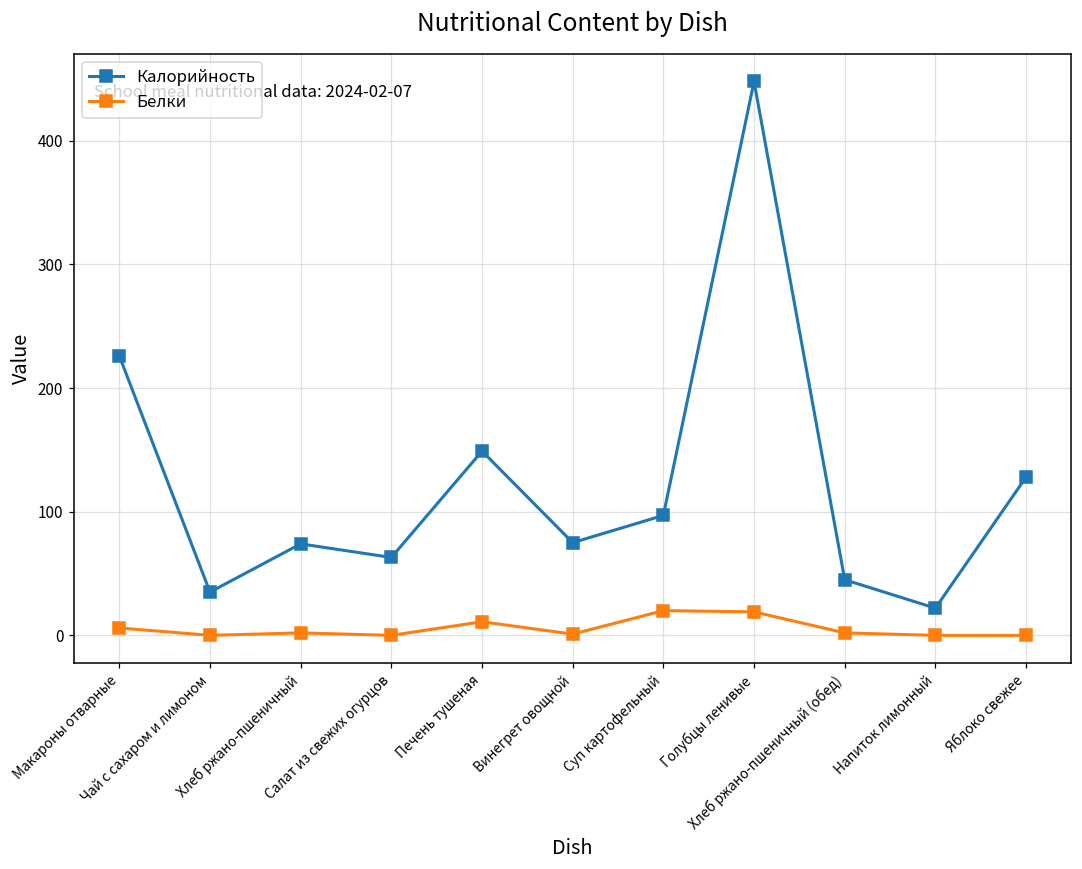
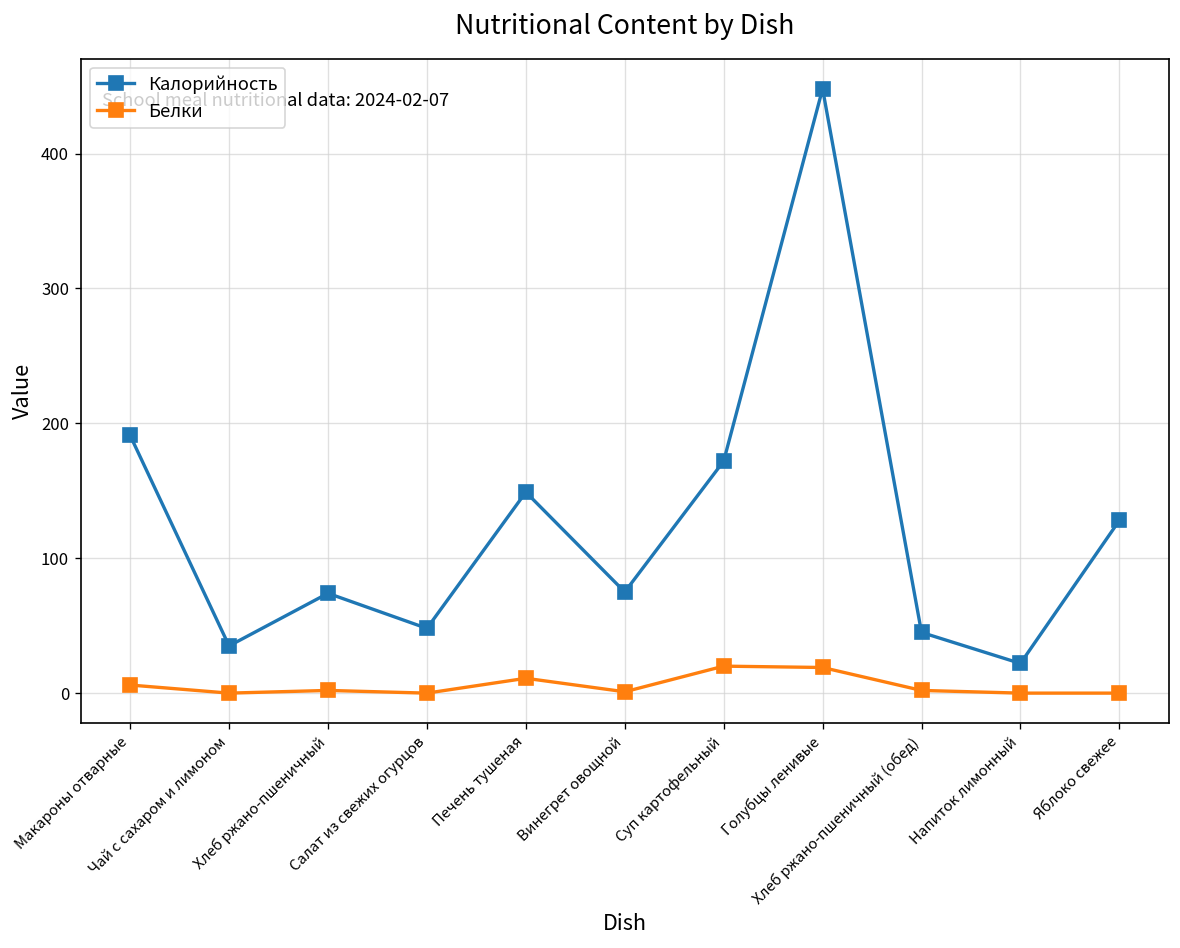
  {
    "Калорийность": {
-     "Макароны отварные": 226,
+     "Макароны отварные": 191,
      "Чай с сахаром и лимоном": 35,
      "Хлеб ржано-пшеничный": 74,
-     "Салат из свежих огурцов": 63,
+     "Салат из свежих огурцов": 48,
      "Печень тушеная": 149,
      "Винегрет овощной": 75,
-     "Суп картофельный": 97,
+     "Суп картофельный": 172,
      "Голубцы ленивые": 448,
      "Хлеб ржано-пшеничный (обед)": 45,
      "Напиток лимонный": 22,
      "Яблоко свежее": 128
    },
    "Белки": {
      "Макароны отварные": 6,
      "Чай с сахаром и лимоном": 0,
      "Хлеб ржано-пшеничный": 2,
      "Салат из свежих огурцов": 0,
      "Печень тушеная": 11,
      "Винегрет овощной": 1,
      "Суп картофельный": 20,
      "Голубцы ленивые": 19,
      "Хлеб ржано-пшеничный (обед)": 2,
      "Напиток лимонный": 0,
      "Яблоко свежее": 0
    }
  }
